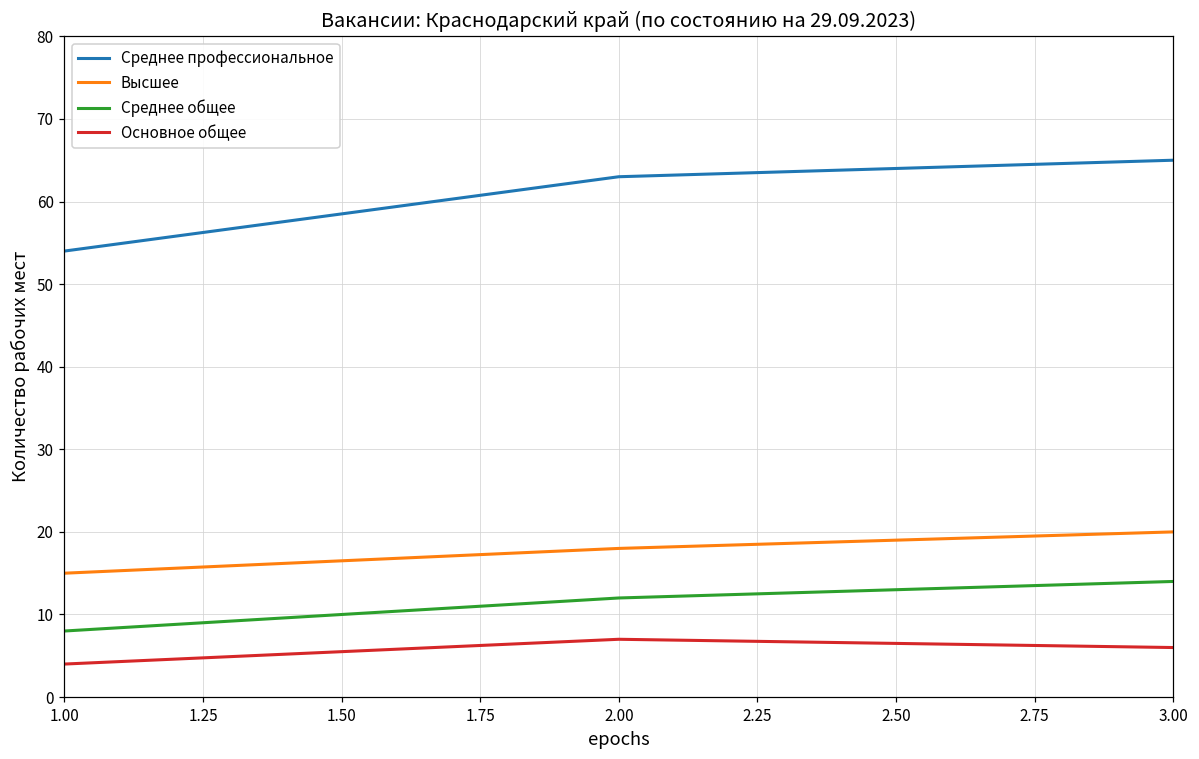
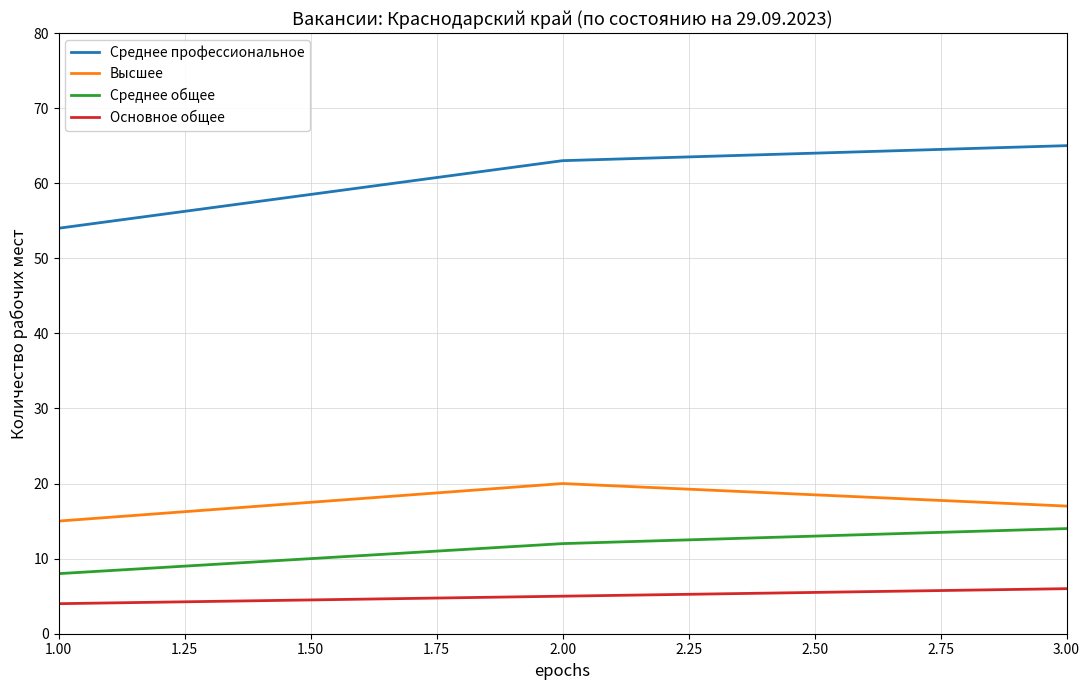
  {
    "Среднее профессиональное": {
      "1.00": 54,
      "2.00": 63,
      "3.00": 65
    },
    "Высшее": {
      "1.00": 15,
-     "2.00": 18,
-     "3.00": 20
+     "2.00": 20,
+     "3.00": 17
    },
    "Среднее общее": {
      "1.00": 8,
      "2.00": 12,
      "3.00": 14
    },
    "Основное общее": {
      "1.00": 4,
-     "2.00": 7,
+     "2.00": 5,
      "3.00": 6
    }
  }
